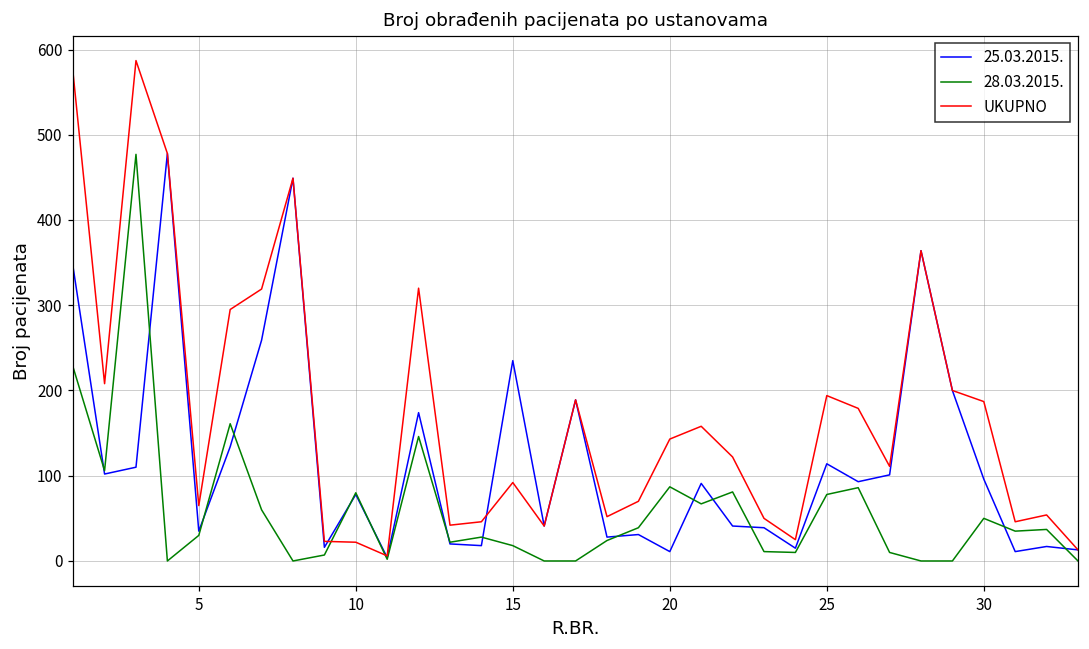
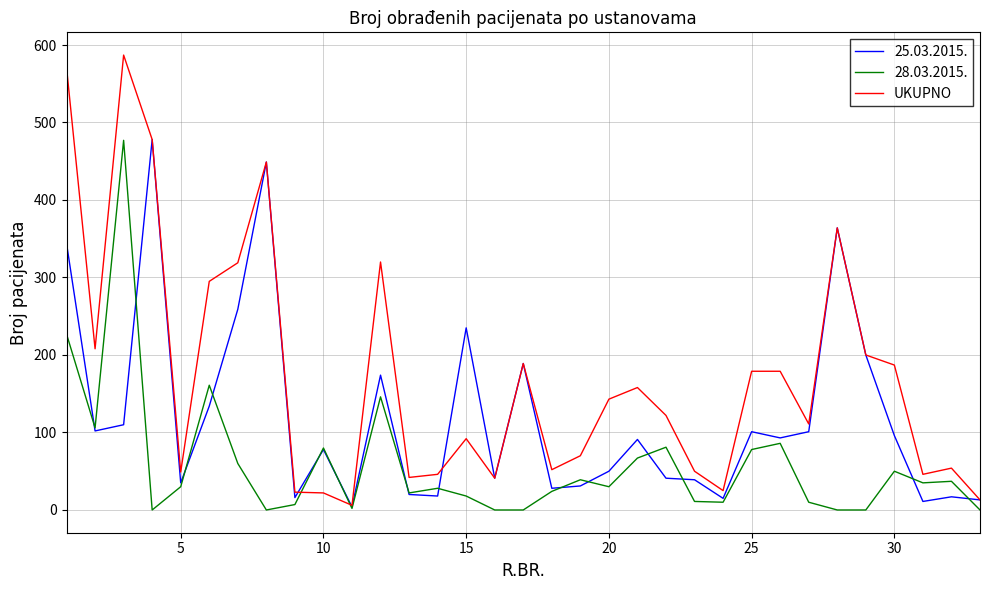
  {
    "25.03.2015.": {
      "5": 40,
      "15": 240,
-     "20": 10,
-     "25": 110,
+     "20": 50,
+     "25": 100,
      "30": 100
    },
    "28.03.2015.": {
      "5": 30,
      "15": 20,
-     "20": 90,
+     "20": 30,
      "25": 80,
      "30": 50
    },
    "UKUPNO": {
-     "5": 70,
+     "5": 50,
      "10": 20,
      "15": 90,
      "20": 140,
-     "25": 190,
+     "25": 180,
      "30": 190
    }
  }
